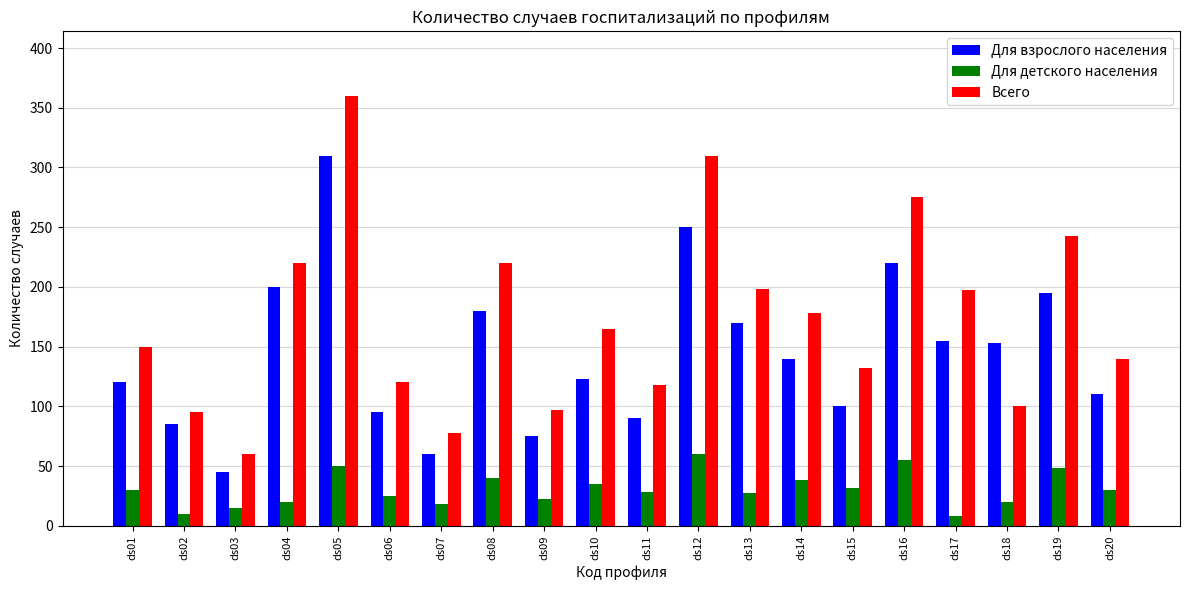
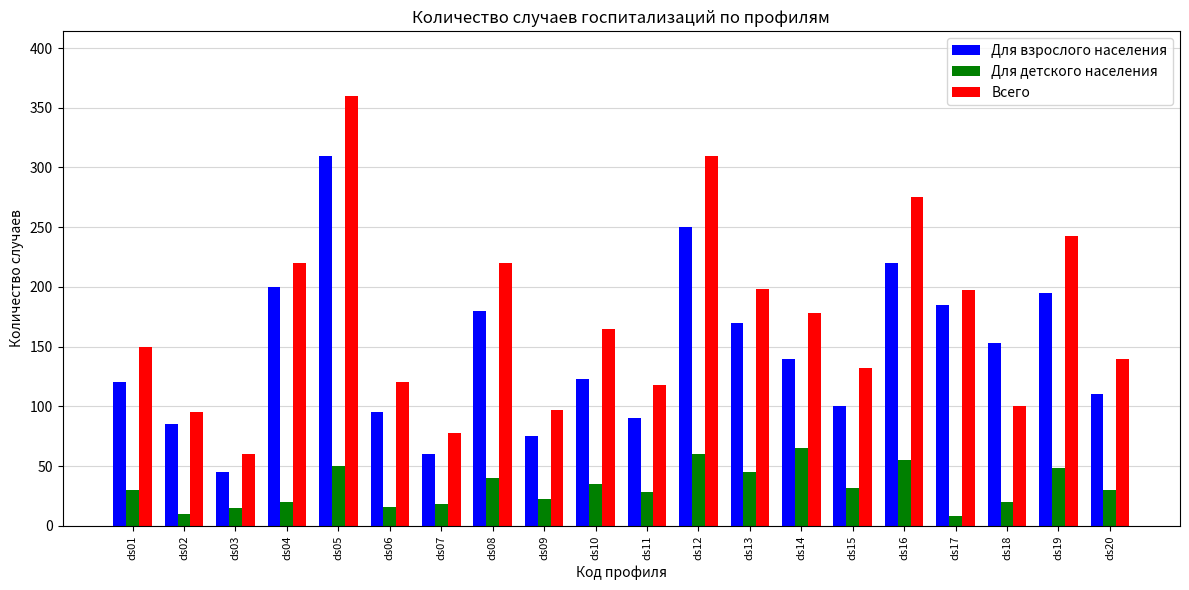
  {
    "Для взрослого населения": {
      "ds01": 120,
      "ds02": 85,
      "ds03": 45,
      "ds04": 200,
      "ds05": 310,
      "ds06": 95,
      "ds07": 60,
      "ds08": 180,
      "ds09": 75,
      "ds10": 123,
      "ds11": 90,
      "ds12": 250,
      "ds13": 170,
      "ds14": 140,
      "ds15": 100,
      "ds16": 220,
-     "ds17": 155,
+     "ds17": 185,
      "ds18": 153,
      "ds19": 195,
      "ds20": 110
    },
    "Для детского населения": {
      "ds01": 30,
      "ds02": 10,
      "ds03": 15,
      "ds04": 20,
      "ds05": 50,
-     "ds06": 25,
+     "ds06": 16,
      "ds07": 18,
      "ds08": 40,
      "ds09": 22,
      "ds10": 35,
      "ds11": 28,
      "ds12": 60,
-     "ds13": 27,
-     "ds14": 38,
+     "ds13": 45,
+     "ds14": 65,
      "ds15": 32,
      "ds16": 55,
      "ds17": 8,
      "ds18": 20,
      "ds19": 48,
      "ds20": 30
    },
    "Всего": {
      "ds01": 150,
      "ds02": 95,
      "ds03": 60,
      "ds04": 220,
      "ds05": 360,
      "ds06": 120,
      "ds07": 78,
      "ds08": 220,
      "ds09": 97,
      "ds10": 165,
      "ds11": 118,
      "ds12": 310,
      "ds13": 198,
      "ds14": 178,
      "ds15": 132,
      "ds16": 275,
      "ds17": 197,
      "ds18": 100,
      "ds19": 243,
      "ds20": 140
    }
  }
